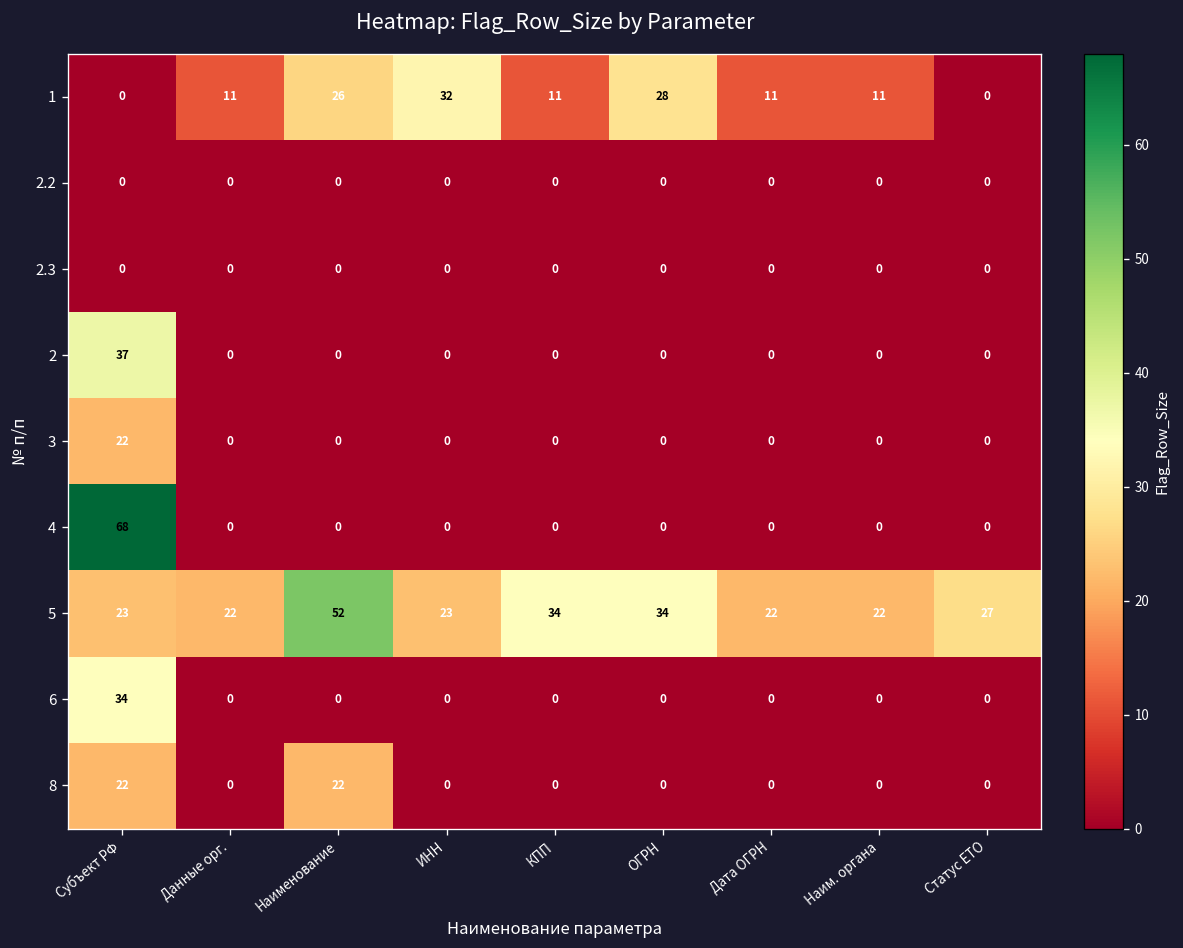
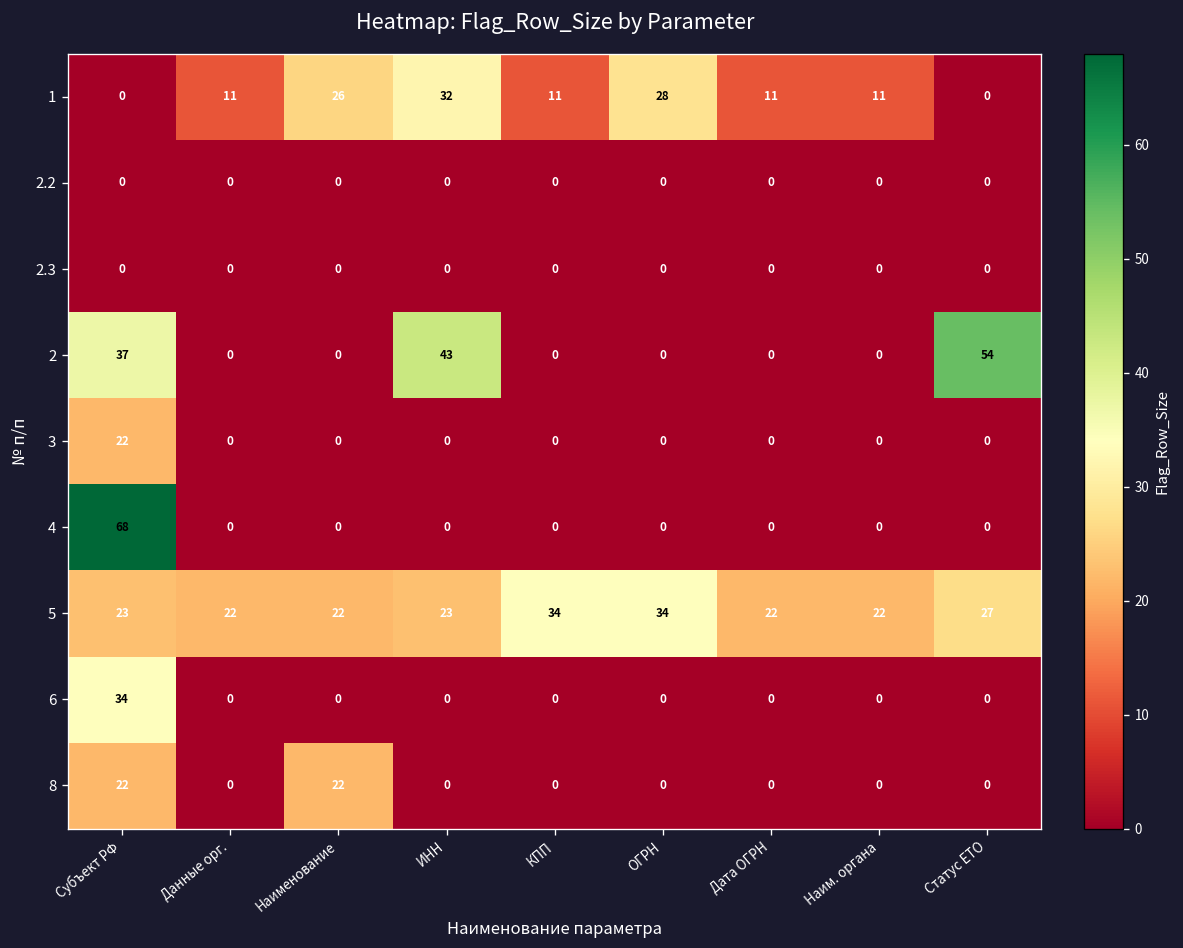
  {
    "1": {
      "Субъект РФ": 0,
      "Данные орг.": 11,
      "Наименование": 26,
      "ИНН": 32,
      "КПП": 11,
      "ОГРН": 28,
      "Дата ОГРН": 11,
      "Наим. органа": 11,
      "Статус ЕТО": 0
    },
    "2.2": {
      "Субъект РФ": 0,
      "Данные орг.": 0,
      "Наименование": 0,
      "ИНН": 0,
      "КПП": 0,
      "ОГРН": 0,
      "Дата ОГРН": 0,
      "Наим. органа": 0,
      "Статус ЕТО": 0
    },
    "2.3": {
      "Субъект РФ": 0,
      "Данные орг.": 0,
      "Наименование": 0,
      "ИНН": 0,
      "КПП": 0,
      "ОГРН": 0,
      "Дата ОГРН": 0,
      "Наим. органа": 0,
      "Статус ЕТО": 0
    },
    "2": {
      "Субъект РФ": 37,
      "Данные орг.": 0,
      "Наименование": 0,
-     "ИНН": 0,
+     "ИНН": 43,
      "КПП": 0,
      "ОГРН": 0,
      "Дата ОГРН": 0,
      "Наим. органа": 0,
-     "Статус ЕТО": 0
+     "Статус ЕТО": 54
    },
    "3": {
      "Субъект РФ": 22,
      "Данные орг.": 0,
      "Наименование": 0,
      "ИНН": 0,
      "КПП": 0,
      "ОГРН": 0,
      "Дата ОГРН": 0,
      "Наим. органа": 0,
      "Статус ЕТО": 0
    },
    "4": {
      "Субъект РФ": 68,
      "Данные орг.": 0,
      "Наименование": 0,
      "ИНН": 0,
      "КПП": 0,
      "ОГРН": 0,
      "Дата ОГРН": 0,
      "Наим. органа": 0,
      "Статус ЕТО": 0
    },
    "5": {
      "Субъект РФ": 23,
      "Данные орг.": 22,
-     "Наименование": 52,
+     "Наименование": 22,
      "ИНН": 23,
      "КПП": 34,
      "ОГРН": 34,
      "Дата ОГРН": 22,
      "Наим. органа": 22,
      "Статус ЕТО": 27
    },
    "6": {
      "Субъект РФ": 34,
      "Данные орг.": 0,
      "Наименование": 0,
      "ИНН": 0,
      "КПП": 0,
      "ОГРН": 0,
      "Дата ОГРН": 0,
      "Наим. органа": 0,
      "Статус ЕТО": 0
    },
    "8": {
      "Субъект РФ": 22,
      "Данные орг.": 0,
      "Наименование": 22,
      "ИНН": 0,
      "КПП": 0,
      "ОГРН": 0,
      "Дата ОГРН": 0,
      "Наим. органа": 0,
      "Статус ЕТО": 0
    }
  }
